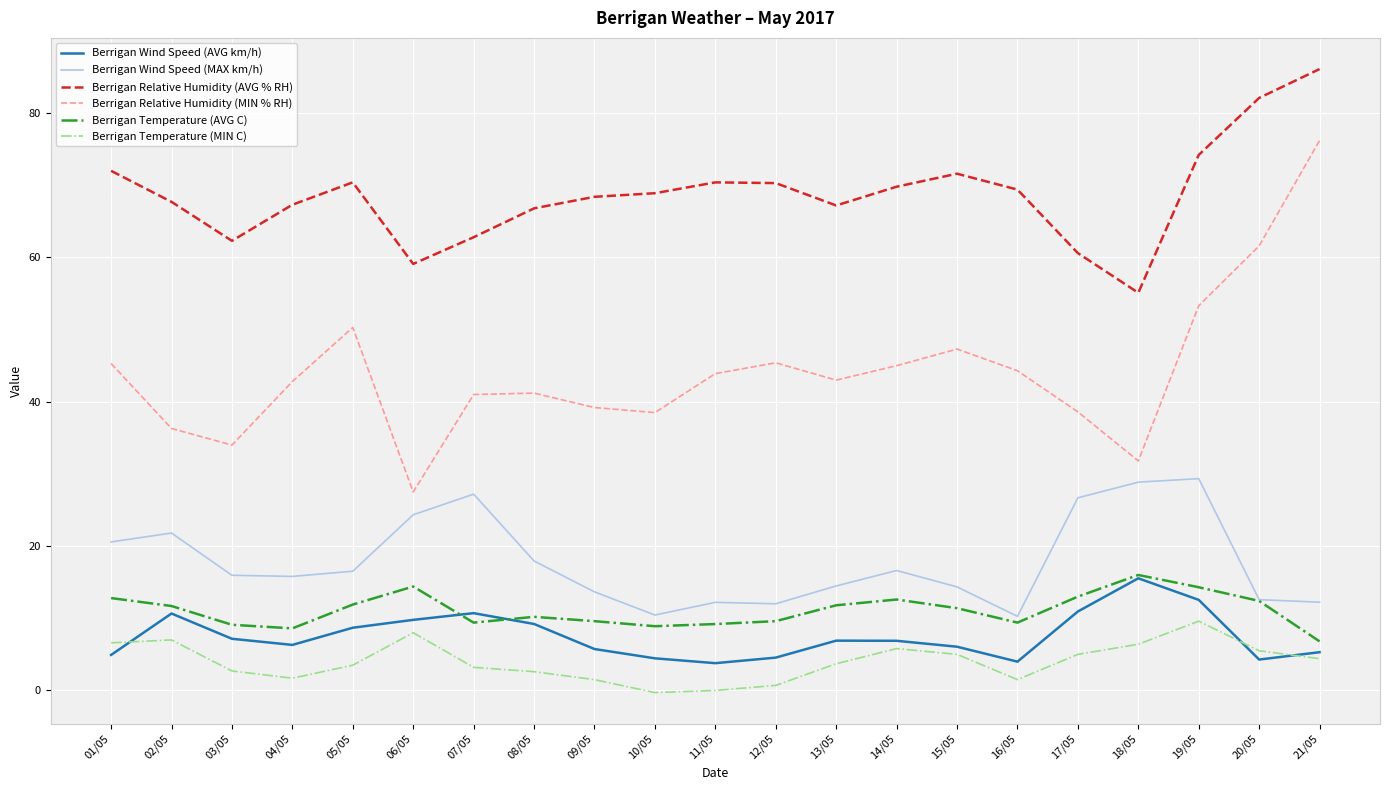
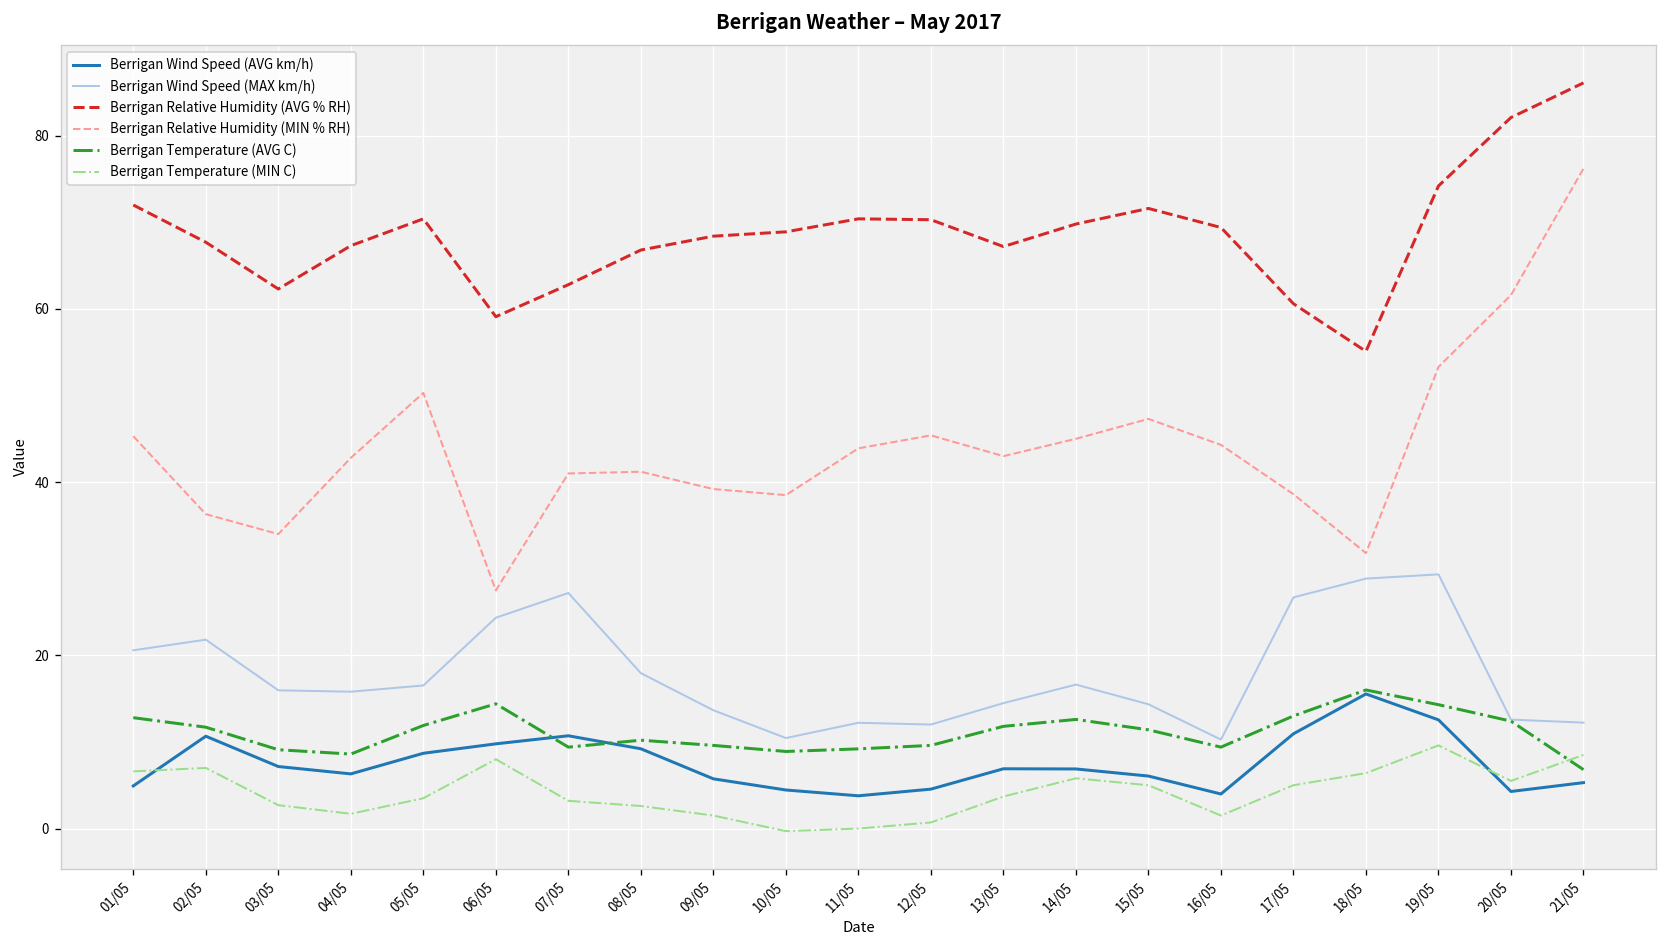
  {
    "Berrigan Wind Speed (AVG km/h)": {
      "01/05": 5,
      "02/05": 11,
      "03/05": 7,
      "04/05": 6,
      "05/05": 9,
      "06/05": 10,
      "07/05": 11,
      "08/05": 9,
      "09/05": 6,
      "10/05": 4,
      "11/05": 4,
      "12/05": 5,
      "13/05": 7,
      "14/05": 7,
      "15/05": 6,
      "16/05": 4,
      "17/05": 11,
      "18/05": 16,
      "19/05": 13,
      "20/05": 4,
      "21/05": 5
    },
    "Berrigan Wind Speed (MAX km/h)": {
      "01/05": 21,
      "02/05": 22,
      "03/05": 16,
      "04/05": 16,
      "05/05": 17,
      "06/05": 24,
      "07/05": 27,
      "08/05": 18,
      "09/05": 14,
      "10/05": 10,
      "11/05": 12,
      "12/05": 12,
      "13/05": 14,
      "14/05": 17,
      "15/05": 14,
      "16/05": 10,
      "17/05": 27,
      "18/05": 29,
      "19/05": 29,
      "21/05": 12
    },
    "Berrigan Relative Humidity (AVG % RH)": {
      "01/05": 72,
      "02/05": 68,
      "03/05": 62,
      "04/05": 67,
      "05/05": 70,
      "06/05": 59,
      "07/05": 63,
      "08/05": 67,
      "09/05": 68,
      "10/05": 69,
      "11/05": 70,
      "12/05": 70,
      "13/05": 67,
      "14/05": 70,
      "15/05": 72,
      "16/05": 69,
      "17/05": 61,
      "18/05": 55,
      "19/05": 74,
      "20/05": 82,
      "21/05": 86
    },
    "Berrigan Relative Humidity (MIN % RH)": {
      "01/05": 45,
      "02/05": 36,
      "03/05": 34,
      "04/05": 43,
      "05/05": 50,
      "06/05": 28,
      "07/05": 41,
      "08/05": 41,
      "09/05": 39,
      "10/05": 39,
      "11/05": 44,
      "12/05": 45,
      "13/05": 43,
      "14/05": 45,
      "15/05": 47,
      "16/05": 44,
      "17/05": 39,
      "18/05": 32,
      "19/05": 53,
      "20/05": 62,
      "21/05": 76
    },
    "Berrigan Temperature (AVG C)": {
      "01/05": 13,
      "02/05": 12,
      "03/05": 9,
      "04/05": 9,
      "05/05": 12,
      "06/05": 14,
      "07/05": 9,
      "08/05": 10,
      "09/05": 10,
      "10/05": 9,
      "11/05": 9,
      "12/05": 10,
      "13/05": 12,
      "14/05": 13,
      "15/05": 11,
      "16/05": 9,
      "17/05": 13,
      "18/05": 16,
      "19/05": 14,
      "21/05": 7
    },
    "Berrigan Temperature (MIN C)": {
      "01/05": 7,
      "02/05": 7,
      "03/05": 3,
      "04/05": 2,
      "05/05": 4,
      "06/05": 8,
      "07/05": 3,
      "08/05": 3,
      "09/05": 2,
      "10/05": 0,
      "11/05": 0,
      "12/05": 1,
      "13/05": 4,
      "14/05": 6,
      "15/05": 5,
      "16/05": 2,
      "17/05": 5,
      "18/05": 6,
      "19/05": 10,
      "20/05": 6,
-     "21/05": 4
+     "21/05": 9
    }
  }
